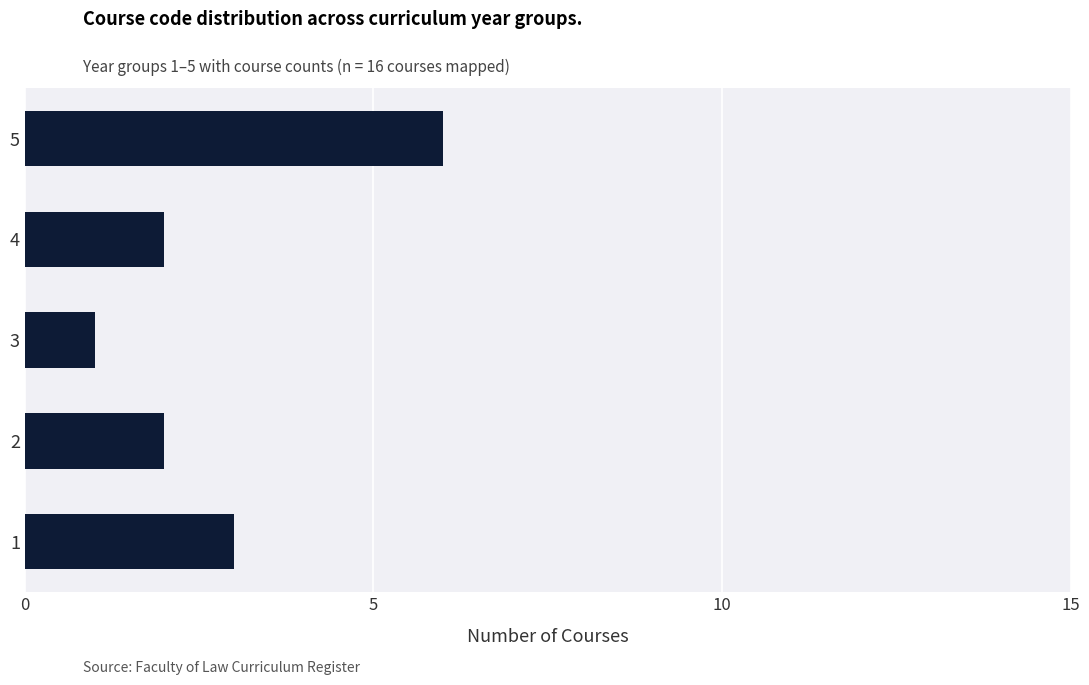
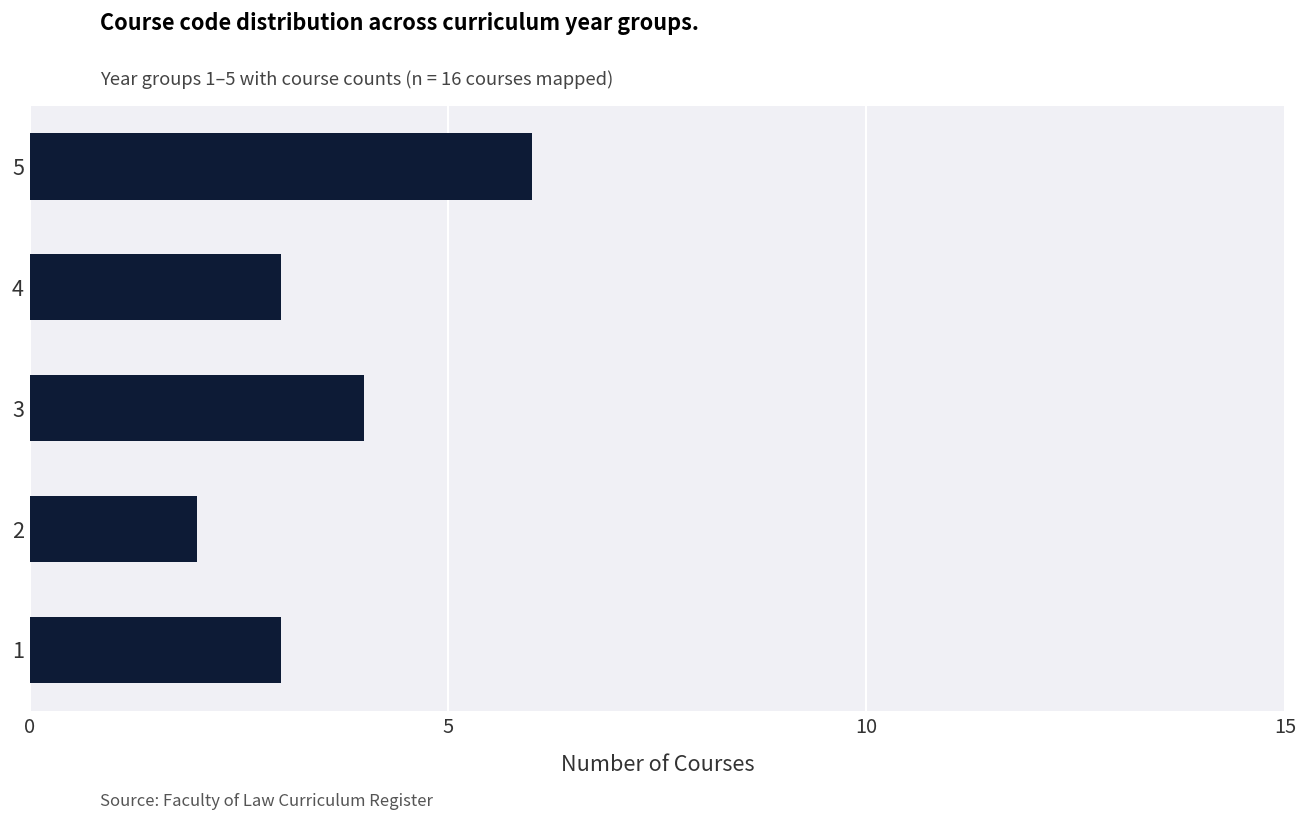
  {
    "5": 6,
-   "4": 2,
-   "3": 1,
+   "4": 3,
+   "3": 4,
    "2": 2,
    "1": 3
  }
